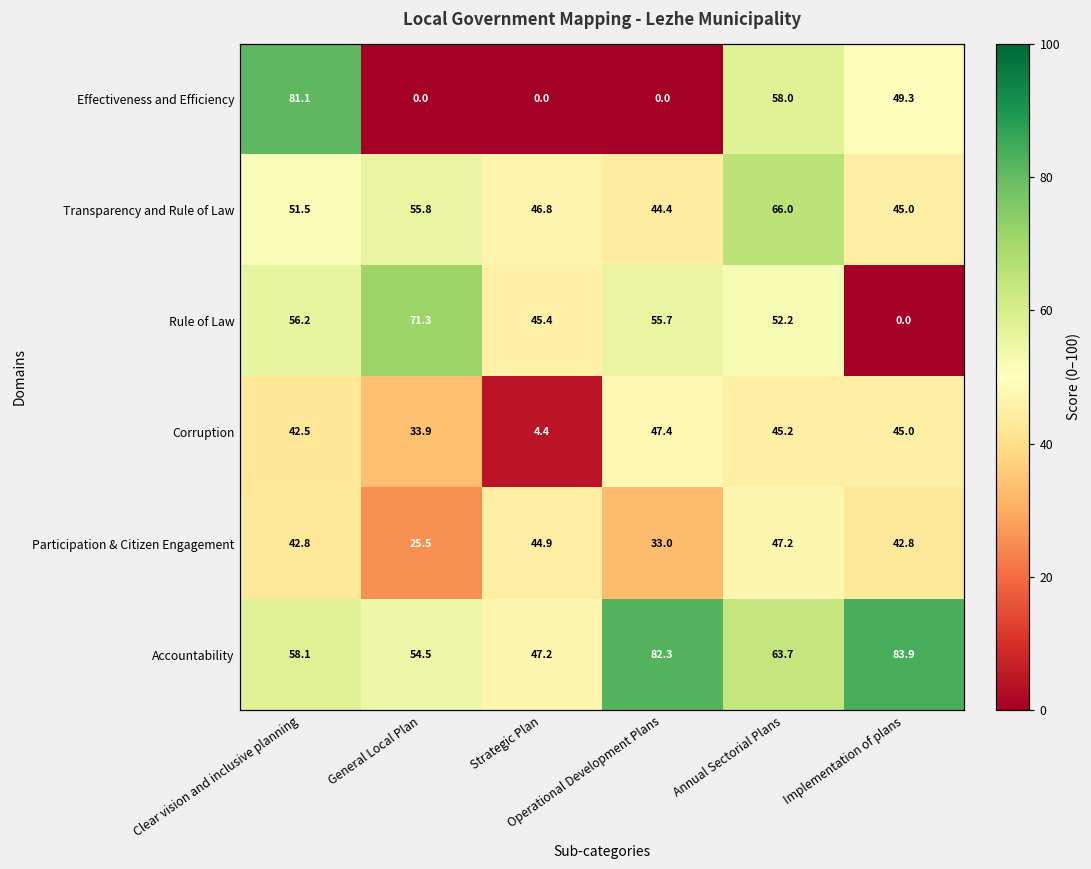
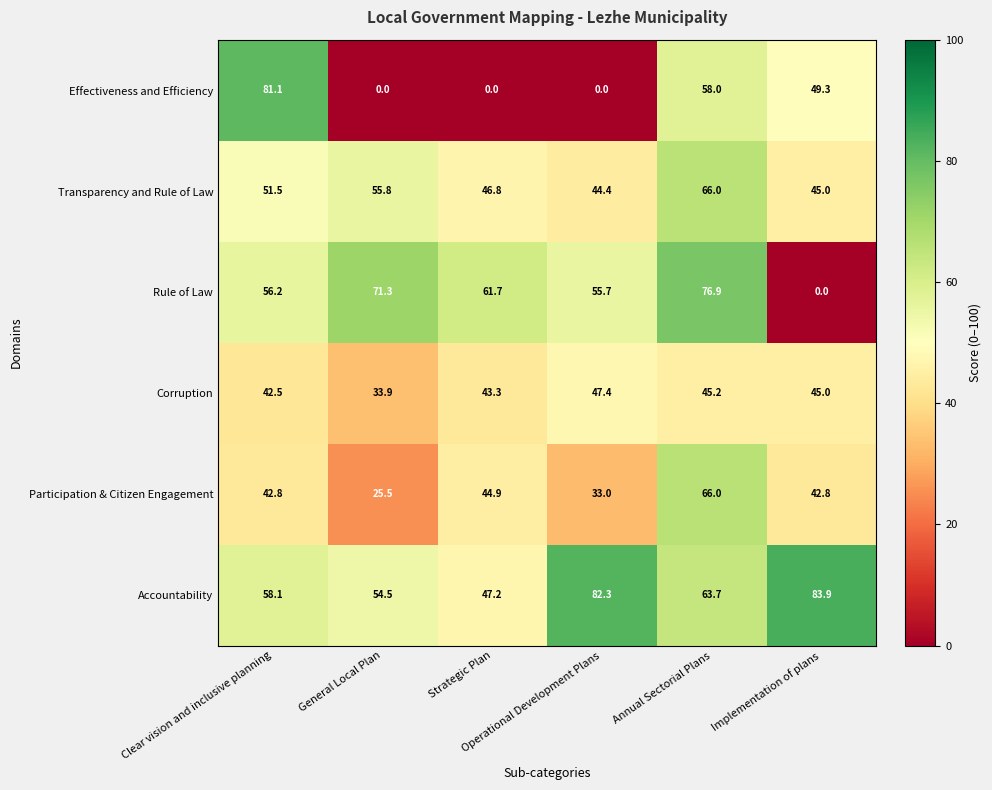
  {
    "Effectiveness and Efficiency": {
      "Clear vision and inclusive planning": 81.1,
      "General Local Plan": 0.0,
      "Strategic Plan": 0.0,
      "Operational Development Plans": 0.0,
      "Annual Sectorial Plans": 58.0,
      "Implementation of plans": 49.3
    },
    "Transparency and Rule of Law": {
      "Clear vision and inclusive planning": 51.5,
      "General Local Plan": 55.8,
      "Strategic Plan": 46.8,
      "Operational Development Plans": 44.4,
      "Annual Sectorial Plans": 66.0,
      "Implementation of plans": 45.0
    },
    "Rule of Law": {
      "Clear vision and inclusive planning": 56.2,
      "General Local Plan": 71.3,
-     "Strategic Plan": 45.4,
+     "Strategic Plan": 61.7,
      "Operational Development Plans": 55.7,
-     "Annual Sectorial Plans": 52.2,
+     "Annual Sectorial Plans": 76.9,
      "Implementation of plans": 0.0
    },
    "Corruption": {
      "Clear vision and inclusive planning": 42.5,
      "General Local Plan": 33.9,
-     "Strategic Plan": 4.4,
+     "Strategic Plan": 43.3,
      "Operational Development Plans": 47.4,
      "Annual Sectorial Plans": 45.2,
      "Implementation of plans": 45.0
    },
    "Participation & Citizen Engagement": {
      "Clear vision and inclusive planning": 42.8,
      "General Local Plan": 25.5,
      "Strategic Plan": 44.9,
      "Operational Development Plans": 33.0,
-     "Annual Sectorial Plans": 47.2,
+     "Annual Sectorial Plans": 66.0,
      "Implementation of plans": 42.8
    },
    "Accountability": {
      "Clear vision and inclusive planning": 58.1,
      "General Local Plan": 54.5,
      "Strategic Plan": 47.2,
      "Operational Development Plans": 82.3,
      "Annual Sectorial Plans": 63.7,
      "Implementation of plans": 83.9
    }
  }
